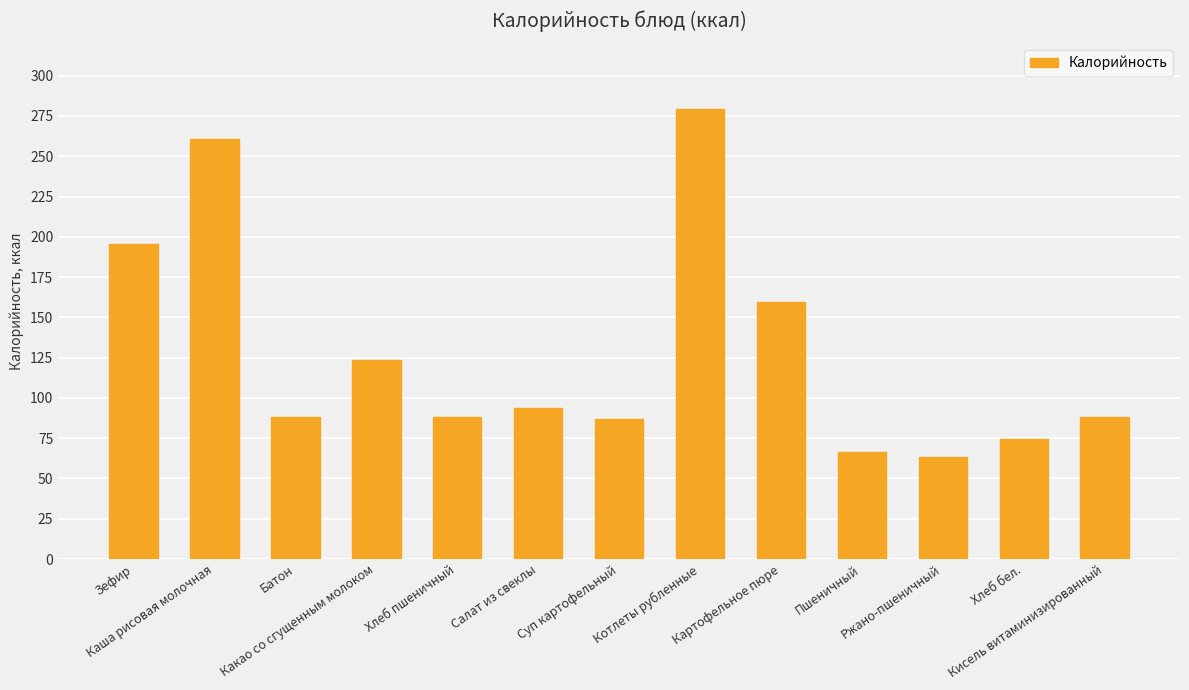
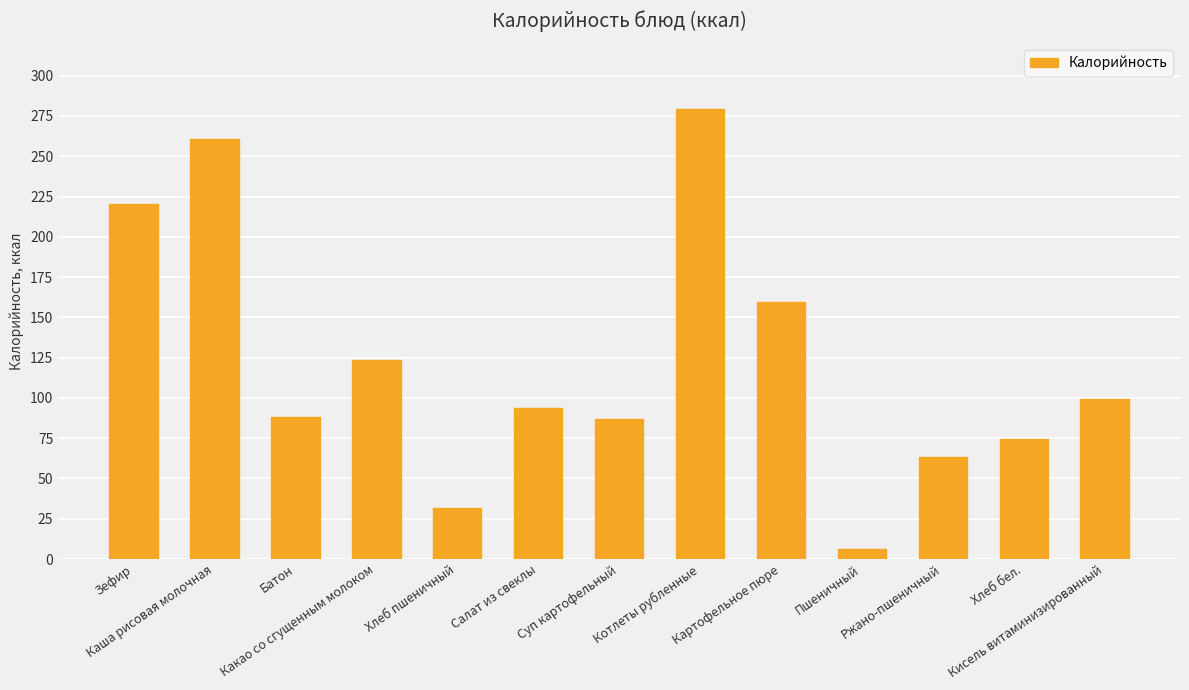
  {
-   "Зефир": 196,
+   "Зефир": 220,
    "Каша рисовая молочная": 261,
    "Батон": 88,
    "Какао со сгущенным молоком": 124,
-   "Хлеб пшеничный": 88,
+   "Хлеб пшеничный": 32,
    "Салат из свеклы": 94,
    "Суп картофельный": 87,
    "Котлеты рубленные": 279,
    "Картофельное пюре": 159,
-   "Пшеничный": 66,
+   "Пшеничный": 6,
    "Ржано-пшеничный": 63,
    "Хлеб бел.": 74,
-   "Кисель витаминизированный": 88
+   "Кисель витаминизированный": 99
  }
